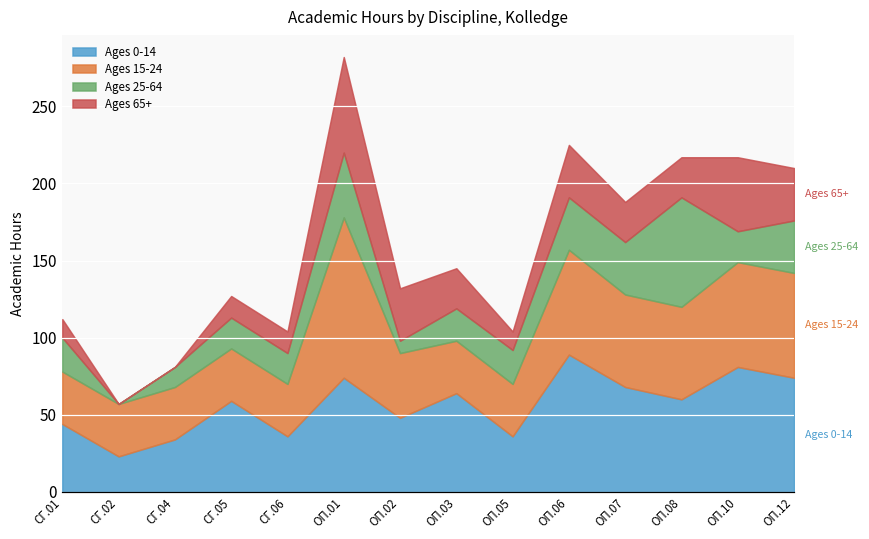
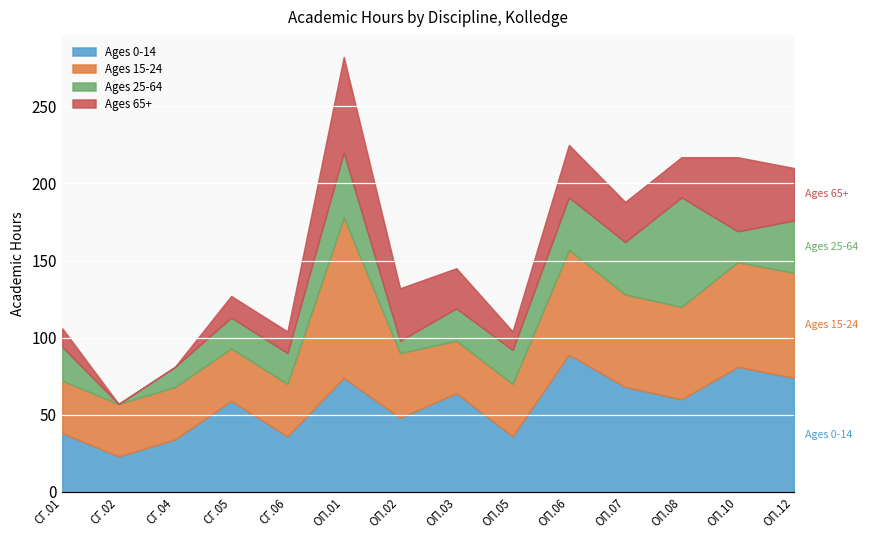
  {
    "Ages 0-14": {
-     "СГ.01": 44,
+     "СГ.01": 38,
      "СГ.02": 23,
      "СГ.04": 34,
      "СГ.05": 59,
      "СГ.06": 36,
      "ОП.01": 74,
      "ОП.02": 48,
      "ОП.03": 64,
      "ОП.05": 36,
      "ОП.06": 89,
      "ОП.07": 68,
      "ОП.08": 60,
      "ОП.10": 81,
      "ОП.12": 74
    },
    "Ages 25-64": {
      "СГ.01": 22,
      "СГ.05": 20,
      "СГ.06": 20,
      "ОП.01": 42,
      "ОП.02": 8,
      "ОП.03": 21,
      "ОП.05": 22,
      "ОП.06": 34,
      "ОП.07": 34,
      "ОП.08": 71,
      "ОП.10": 20
    }
  }
